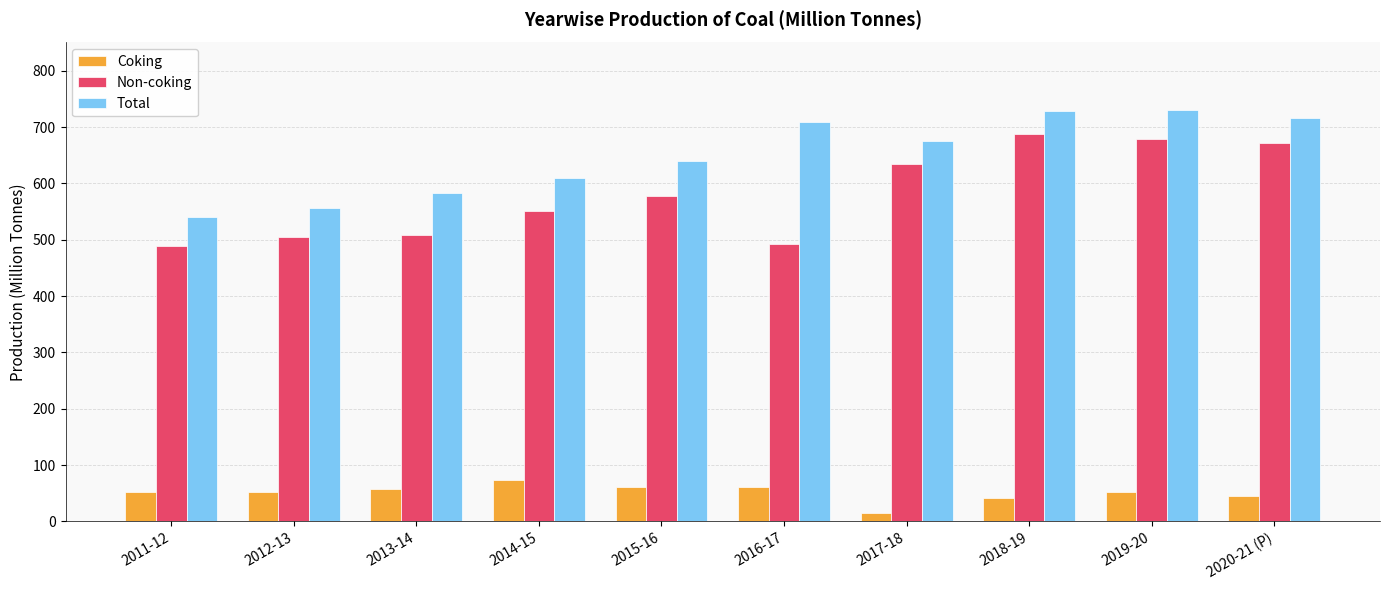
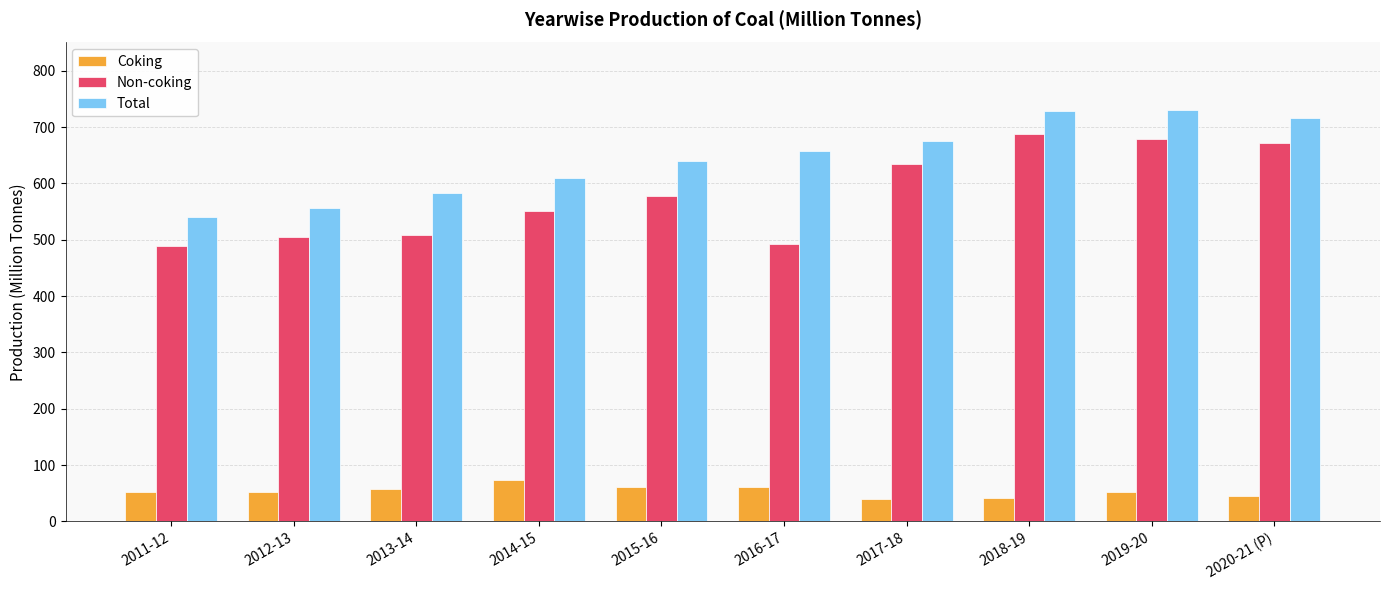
  {
    "Coking": {
      "2011-12": 50,
      "2012-13": 50,
      "2013-14": 60,
      "2014-15": 70,
      "2015-16": 60,
      "2016-17": 60,
-     "2017-18": 20,
+     "2017-18": 40,
      "2018-19": 40,
      "2019-20": 50,
      "2020-21 (P)": 40
    },
    "Non-coking": {
      "2011-12": 490,
      "2012-13": 500,
      "2013-14": 510,
      "2014-15": 550,
      "2015-16": 580,
      "2016-17": 490,
      "2017-18": 640,
      "2018-19": 690,
      "2019-20": 680,
      "2020-21 (P)": 670
    },
    "Total": {
      "2011-12": 540,
      "2012-13": 560,
      "2013-14": 580,
      "2014-15": 610,
      "2015-16": 640,
-     "2016-17": 710,
+     "2016-17": 660,
      "2017-18": 680,
      "2018-19": 730,
      "2019-20": 730,
      "2020-21 (P)": 720
    }
  }
